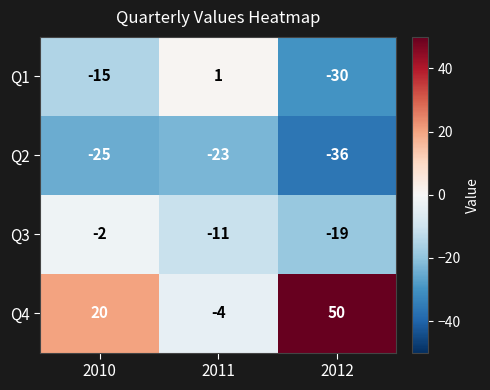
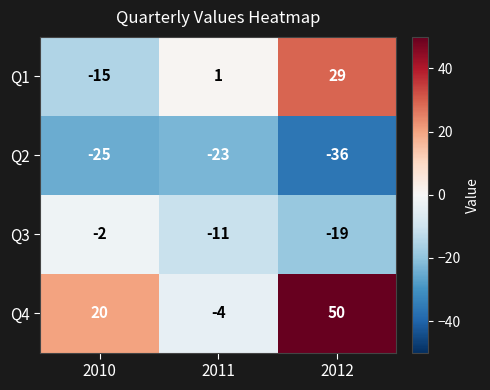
  {
    "Q1": {
      "2010": -15,
      "2011": 1,
-     "2012": -30
+     "2012": 29
    },
    "Q2": {
      "2010": -25,
      "2011": -23,
      "2012": -36
    },
    "Q3": {
      "2010": -2,
      "2011": -11,
      "2012": -19
    },
    "Q4": {
      "2010": 20,
      "2011": -4,
      "2012": 50
    }
  }
